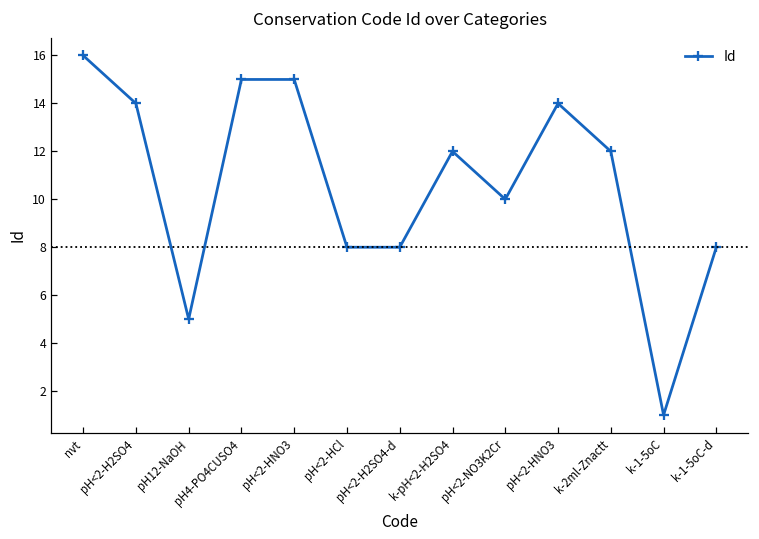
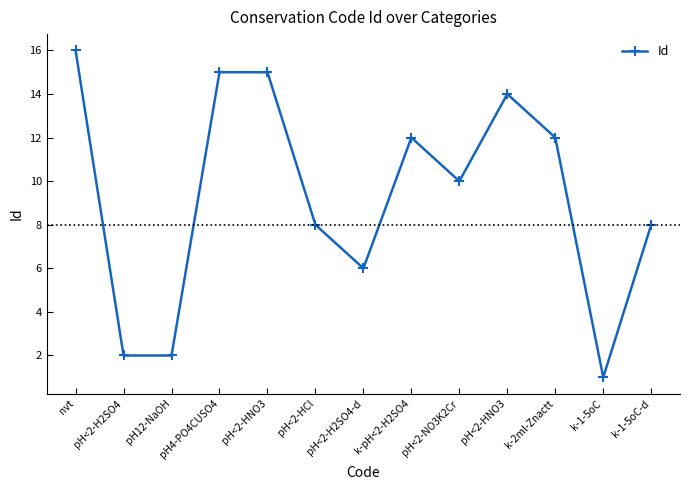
  {
    "nvt": 16,
-   "pH<2-H2SO4": 14,
-   "pH12-NaOH": 5,
+   "pH<2-H2SO4": 2,
+   "pH12-NaOH": 2,
    "pH4-PO4CUSO4": 15,
    "pH<2-HCl": 8,
-   "pH<2-H2SO4-d": 8,
+   "pH<2-H2SO4-d": 6,
    "k-pH<2-H2SO4": 12,
    "pH<2-NO3K2Cr": 10,
    "k-2ml-Znactt": 12,
    "k-1-5oC": 1,
    "k-1-5oC-d": 8
  }
